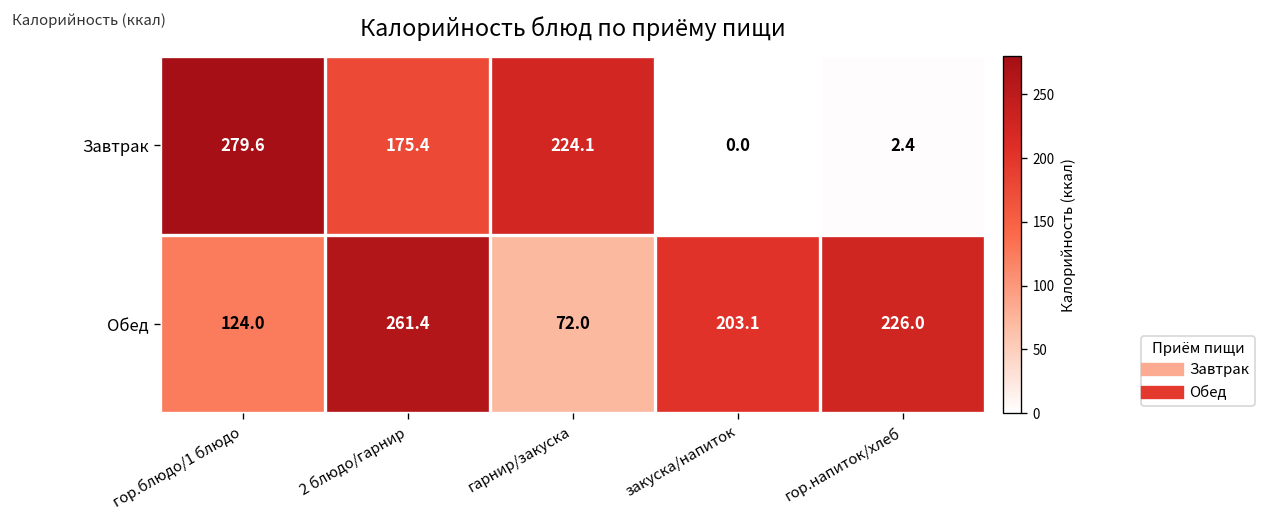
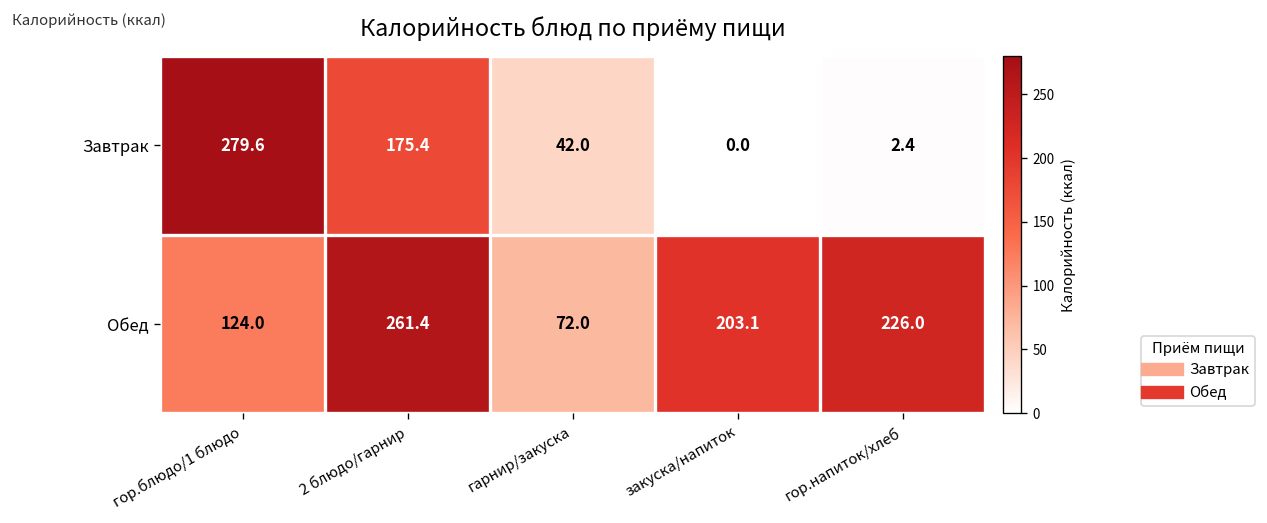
  {
    "Завтрак": {
      "гор.блюдо/1 блюдо": 279.6,
      "2 блюдо/гарнир": 175.4,
-     "гарнир/закуска": 224.1,
+     "гарнир/закуска": 42.0,
      "закуска/напиток": 0.0,
      "гор.напиток/хлеб": 2.4
    },
    "Обед": {
      "гор.блюдо/1 блюдо": 124.0,
      "2 блюдо/гарнир": 261.4,
      "гарнир/закуска": 72.0,
      "закуска/напиток": 203.1,
      "гор.напиток/хлеб": 226.0
    }
  }
